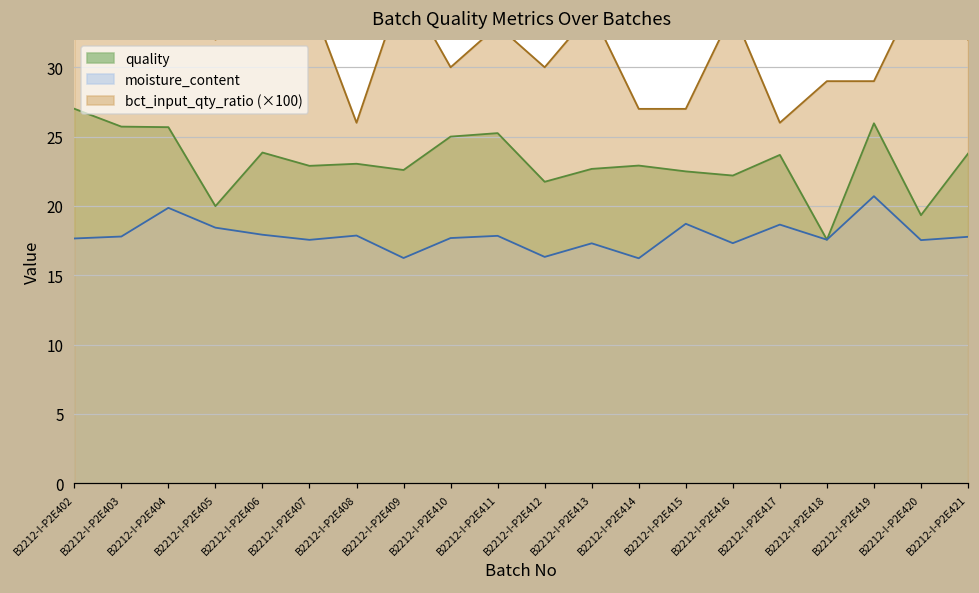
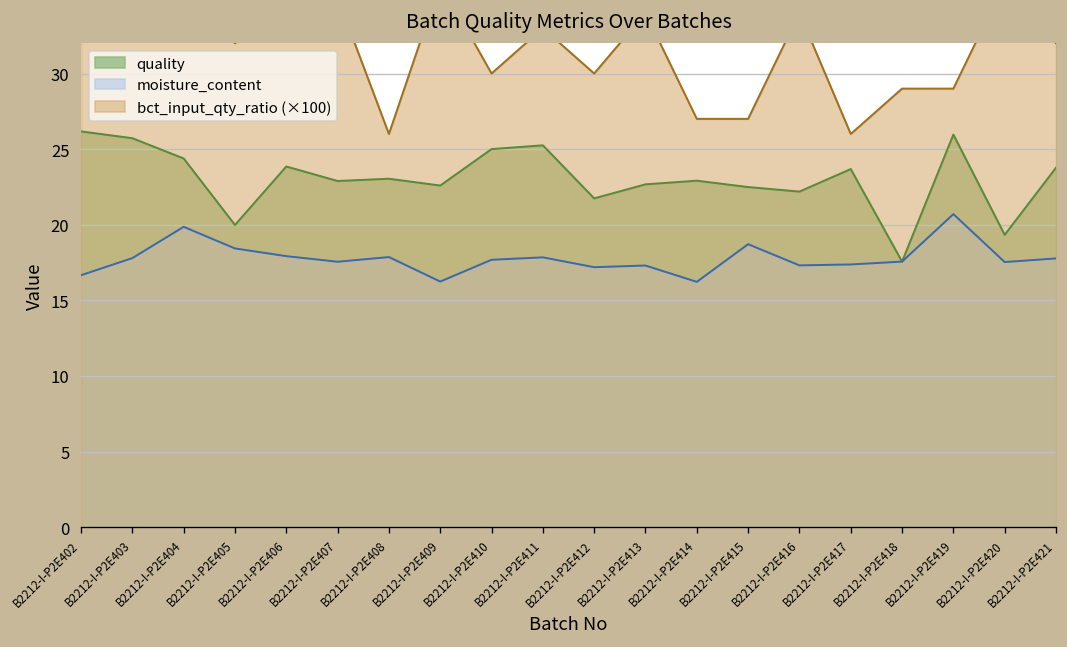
  {
    "quality": {
-     "B2212-I-P2E402": 27.0,
+     "B2212-I-P2E402": 26.2,
      "B2212-I-P2E403": 25.7,
-     "B2212-I-P2E404": 25.7,
+     "B2212-I-P2E404": 24.4,
      "B2212-I-P2E405": 20.0,
      "B2212-I-P2E406": 23.9,
      "B2212-I-P2E407": 22.9,
      "B2212-I-P2E408": 23.0,
      "B2212-I-P2E409": 22.6,
      "B2212-I-P2E410": 25.0,
      "B2212-I-P2E411": 25.3,
      "B2212-I-P2E412": 21.7,
      "B2212-I-P2E413": 22.7,
      "B2212-I-P2E414": 22.9,
      "B2212-I-P2E415": 22.5,
      "B2212-I-P2E416": 22.2,
      "B2212-I-P2E417": 23.7,
      "B2212-I-P2E419": 26.0,
      "B2212-I-P2E420": 19.3,
      "B2212-I-P2E421": 23.8
    },
    "moisture_content": {
-     "B2212-I-P2E402": 17.7,
+     "B2212-I-P2E402": 16.7,
      "B2212-I-P2E403": 17.8,
      "B2212-I-P2E404": 19.9,
      "B2212-I-P2E405": 18.4,
      "B2212-I-P2E406": 17.9,
      "B2212-I-P2E407": 17.6,
      "B2212-I-P2E408": 17.9,
      "B2212-I-P2E409": 16.2,
      "B2212-I-P2E410": 17.7,
      "B2212-I-P2E411": 17.8,
-     "B2212-I-P2E412": 16.3,
+     "B2212-I-P2E412": 17.2,
      "B2212-I-P2E413": 17.3,
      "B2212-I-P2E414": 16.2,
      "B2212-I-P2E415": 18.7,
      "B2212-I-P2E416": 17.3,
-     "B2212-I-P2E417": 18.7,
+     "B2212-I-P2E417": 17.4,
      "B2212-I-P2E419": 20.7,
      "B2212-I-P2E420": 17.5,
      "B2212-I-P2E421": 17.8
    },
    "bct_input_qty_ratio (×100)": {
      "B2212-I-P2E405": 32.0,
      "B2212-I-P2E408": 26.0,
      "B2212-I-P2E410": 30.0,
      "B2212-I-P2E412": 30.0,
      "B2212-I-P2E414": 27.0,
      "B2212-I-P2E415": 27.0,
      "B2212-I-P2E417": 26.0,
      "B2212-I-P2E418": 29.0,
      "B2212-I-P2E419": 29.0,
      "B2212-I-P2E421": 32.0
    }
  }
